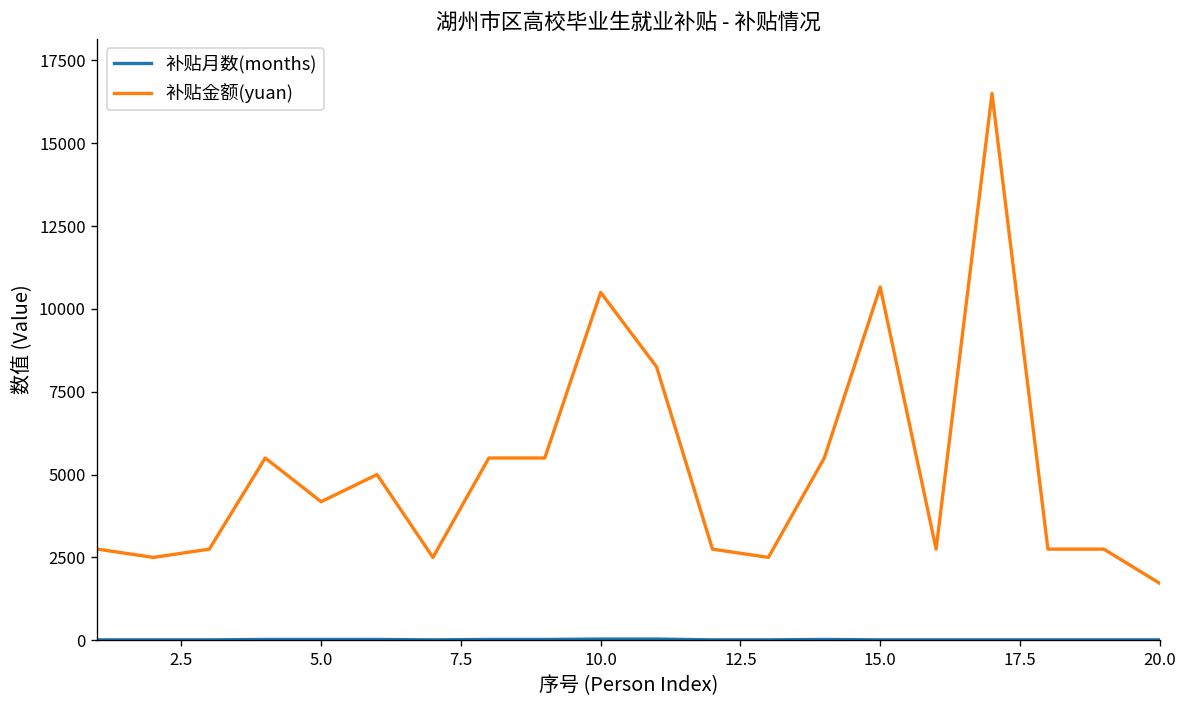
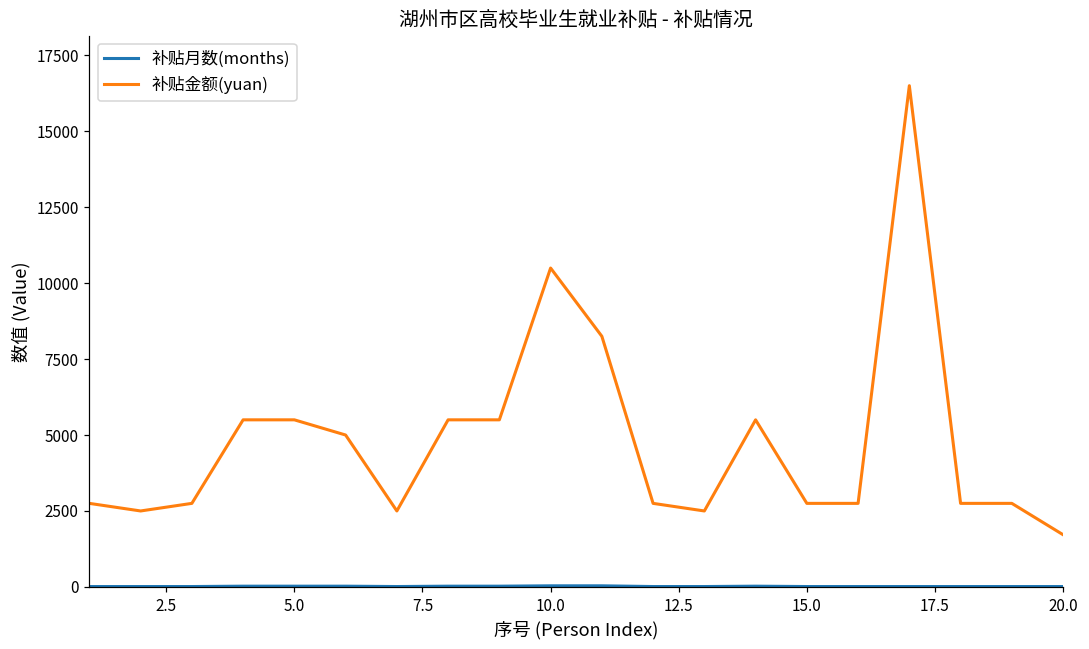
  {
    "补贴月数(months)": {
      "5.0": 0,
      "10.0": 0,
      "15.0": 0,
      "20.0": 0
    },
    "补贴金额(yuan)": {
-     "5.0": 4200,
+     "5.0": 5500,
      "10.0": 10500,
-     "15.0": 10700,
+     "15.0": 2800,
      "20.0": 1700
    }
  }
